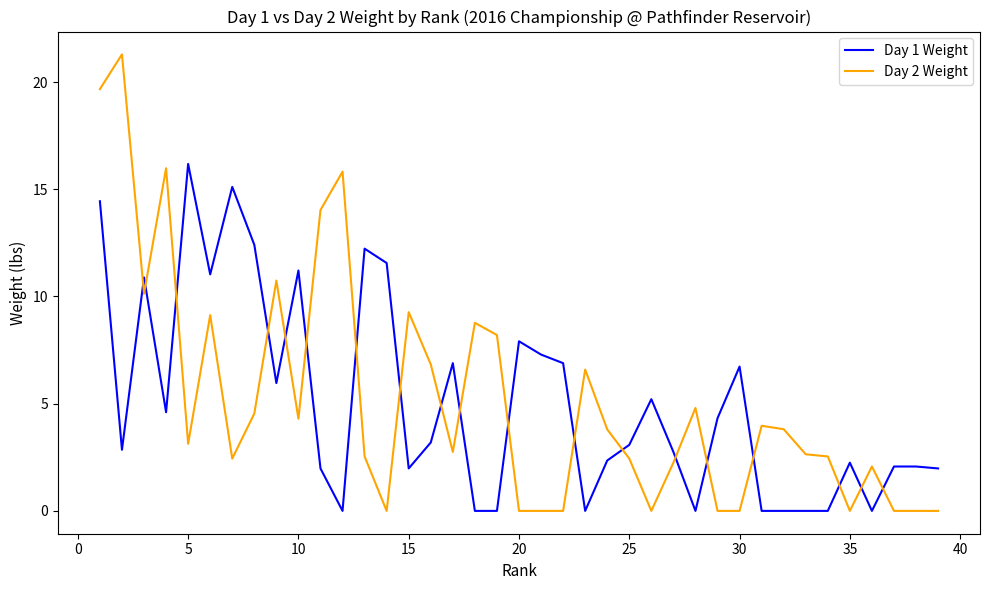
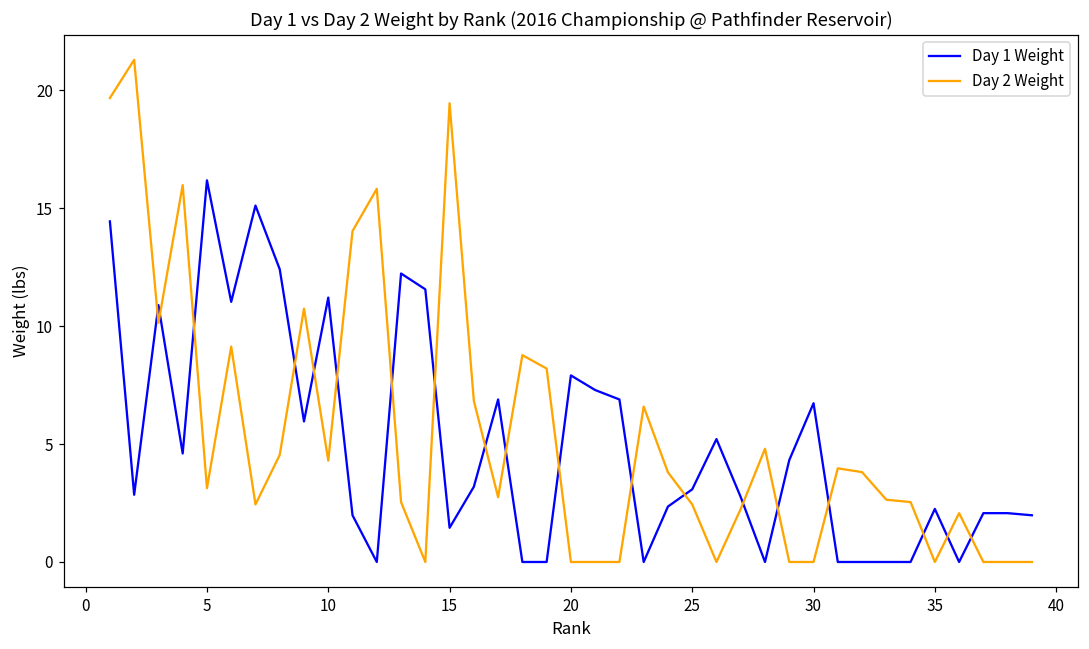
  {
    "Day 1 Weight": {
      "5": 16.2,
      "10": 11.2,
-     "15": 2.0,
+     "15": 1.5,
      "20": 7.9,
      "25": 3.1,
      "30": 6.7,
      "35": 2.3
    },
    "Day 2 Weight": {
      "5": 3.1,
      "10": 4.3,
-     "15": 9.3,
+     "15": 19.5,
      "20": 0.0,
      "25": 2.4,
      "30": 0.0,
      "35": 0.0
    }
  }
